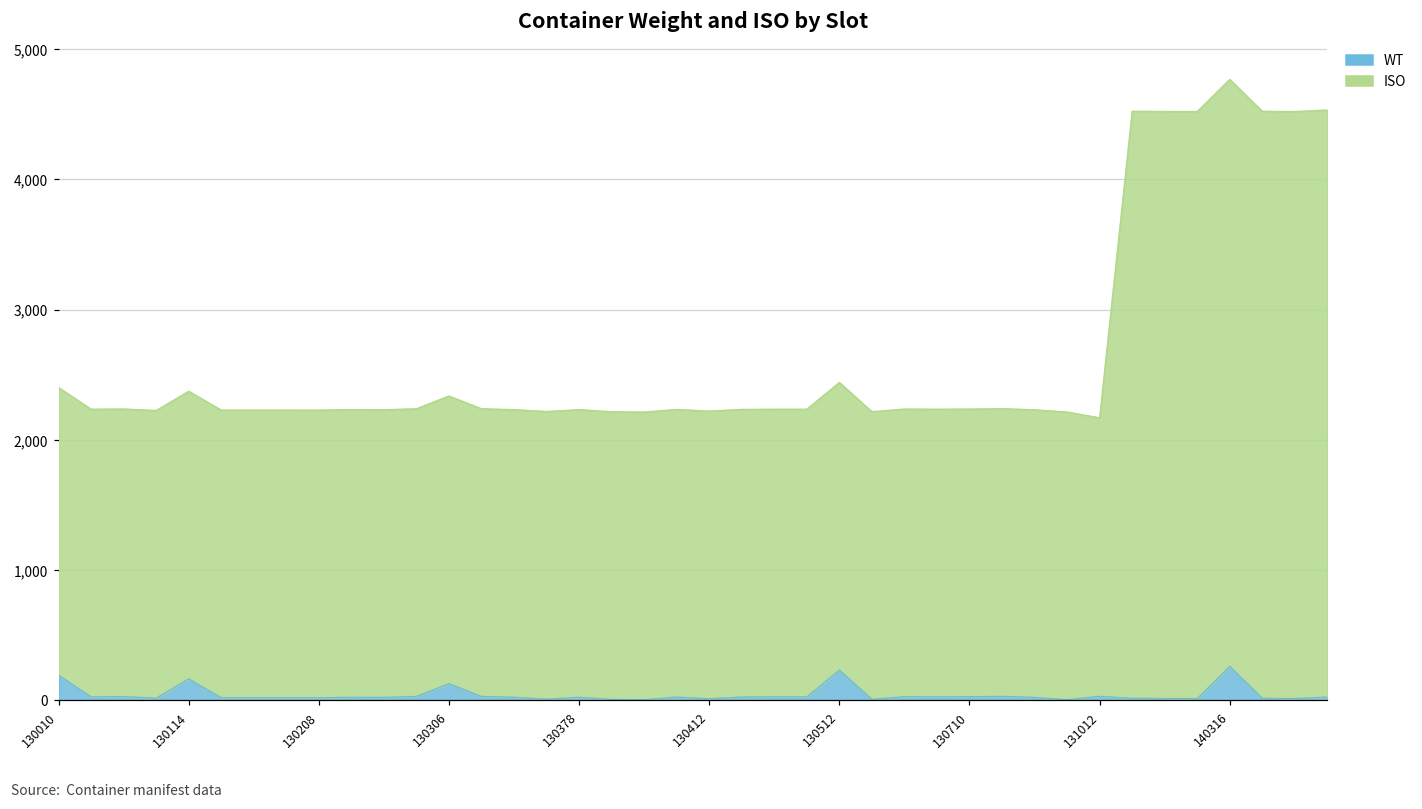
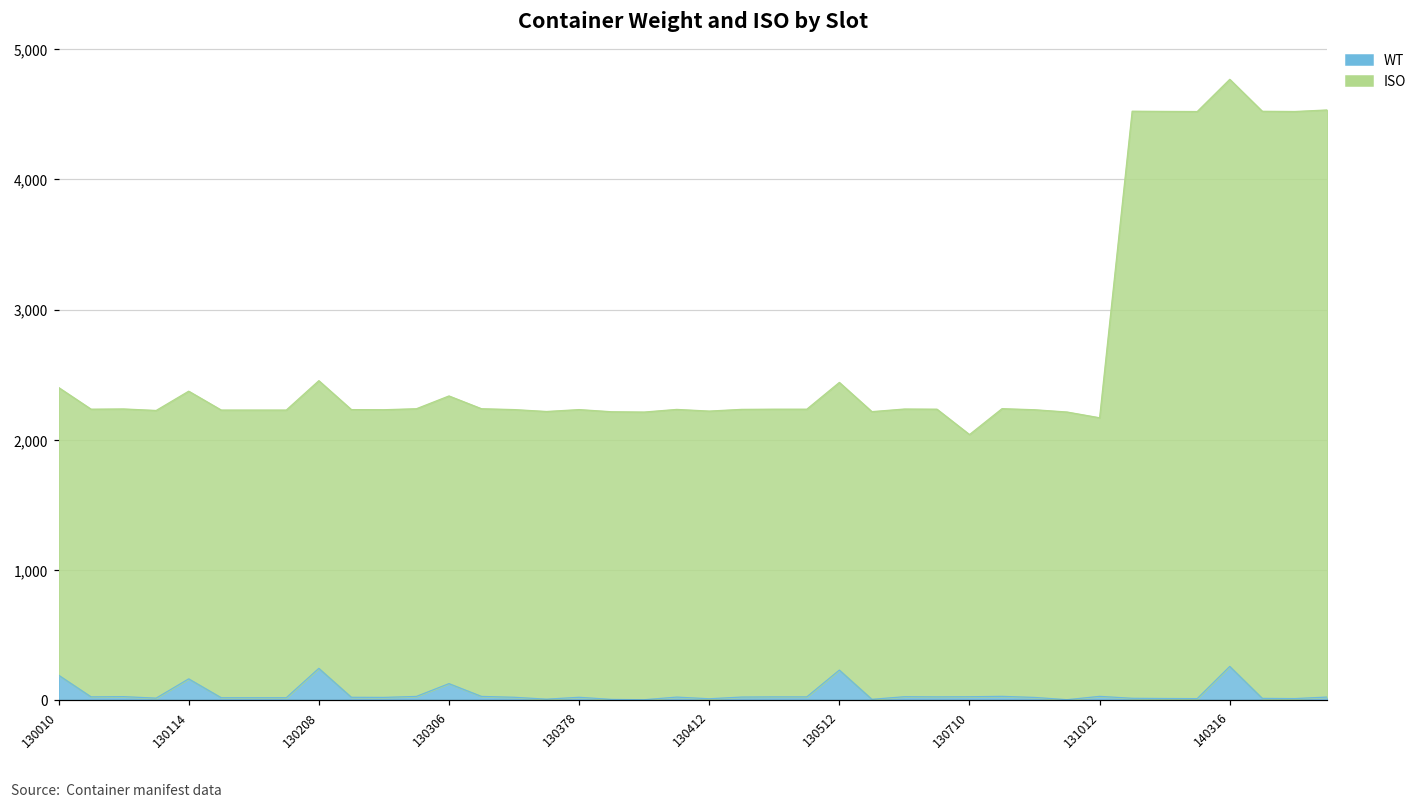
  {
    "WT": {
      "130010": "190",
      "130114": "160",
-     "130208": "20",
+     "130208": "240",
      "130306": "130",
      "130378": "20",
      "130412": "10",
      "130512": "230",
      "130710": "30",
      "131012": "30",
      "140316": "260"
    },
    "ISO": {
      "130010": "2,210",
      "130114": "2,210",
      "130208": "2,210",
      "130306": "2,210",
      "130378": "2,210",
      "130412": "2,210",
      "130512": "2,210",
-     "130710": "2,210",
+     "130710": "2,010",
      "131012": "2,140",
      "140316": "4,510"
    }
  }
